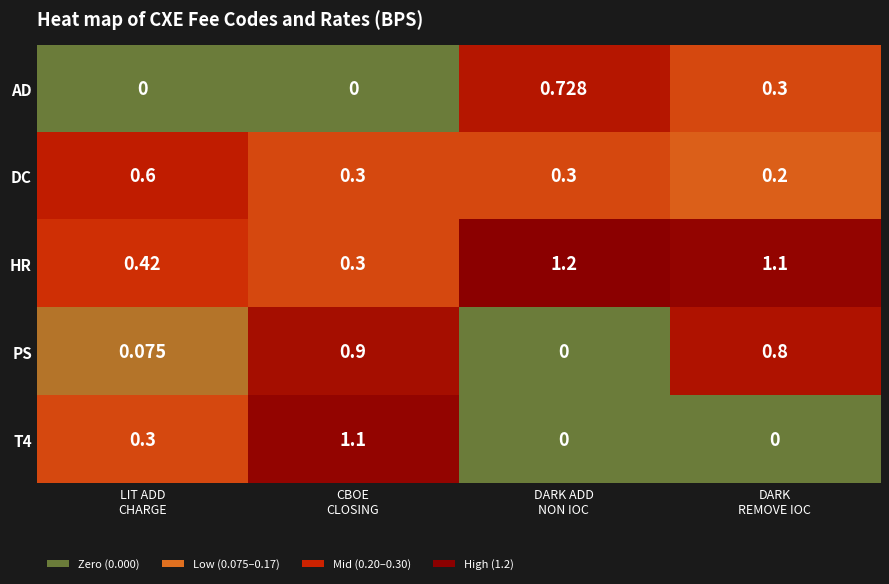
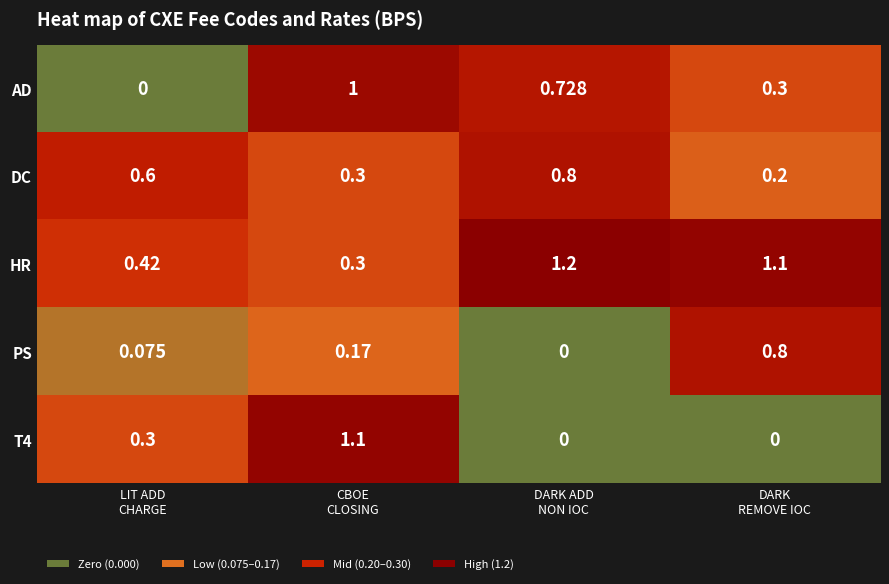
  {
    "AD": {
      "LIT ADD CHARGE": 0,
-     "CBOE CLOSING": 0,
+     "CBOE CLOSING": 1,
      "DARK ADD NON IOC": 0.728,
      "DARK REMOVE IOC": 0.3
    },
    "DC": {
      "LIT ADD CHARGE": 0.6,
      "CBOE CLOSING": 0.3,
-     "DARK ADD NON IOC": 0.3,
+     "DARK ADD NON IOC": 0.8,
      "DARK REMOVE IOC": 0.2
    },
    "HR": {
      "LIT ADD CHARGE": 0.42,
      "CBOE CLOSING": 0.3,
      "DARK ADD NON IOC": 1.2,
      "DARK REMOVE IOC": 1.1
    },
    "PS": {
      "LIT ADD CHARGE": 0.075,
-     "CBOE CLOSING": 0.9,
+     "CBOE CLOSING": 0.17,
      "DARK ADD NON IOC": 0,
      "DARK REMOVE IOC": 0.8
    },
    "T4": {
      "LIT ADD CHARGE": 0.3,
      "CBOE CLOSING": 1.1,
      "DARK ADD NON IOC": 0,
      "DARK REMOVE IOC": 0
    }
  }
